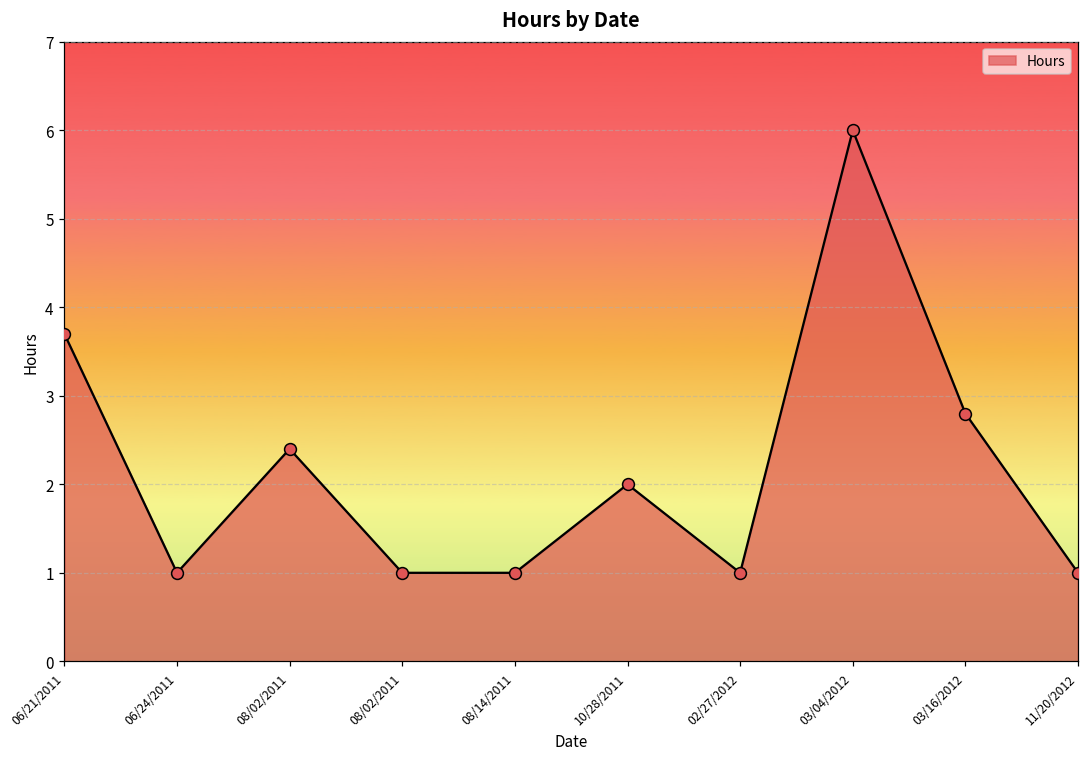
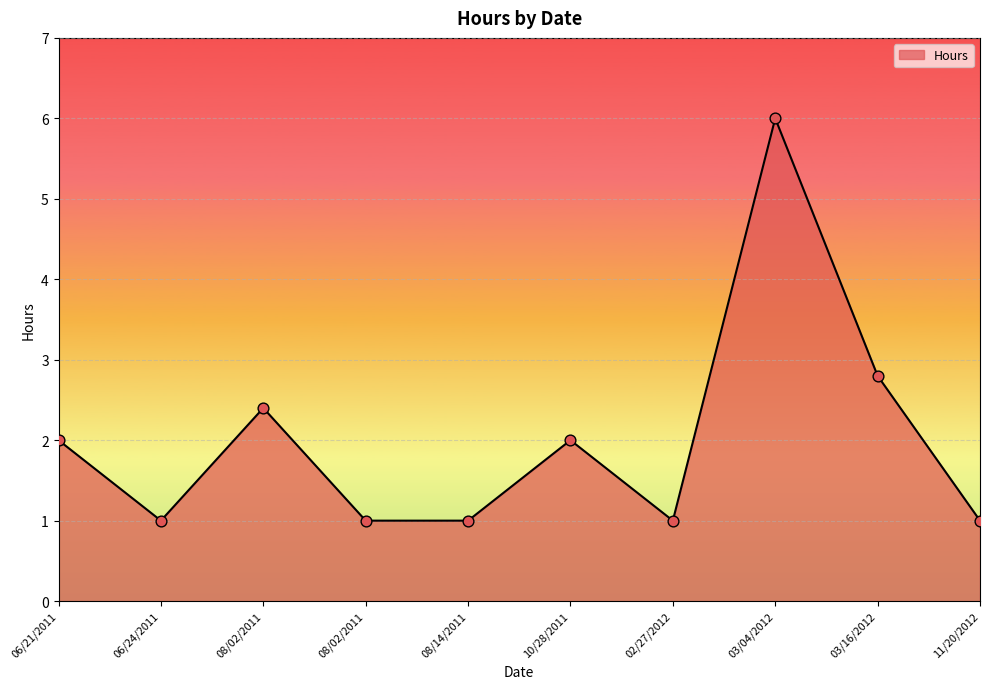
  {
-   "06/21/2011": 3.7,
+   "06/21/2011": 2.0,
    "06/24/2011": 1.0,
    "08/14/2011": 1.0,
    "10/28/2011": 2.0,
    "02/27/2012": 1.0,
    "03/04/2012": 6.0,
    "03/16/2012": 2.8,
    "11/20/2012": 1.0
  }
